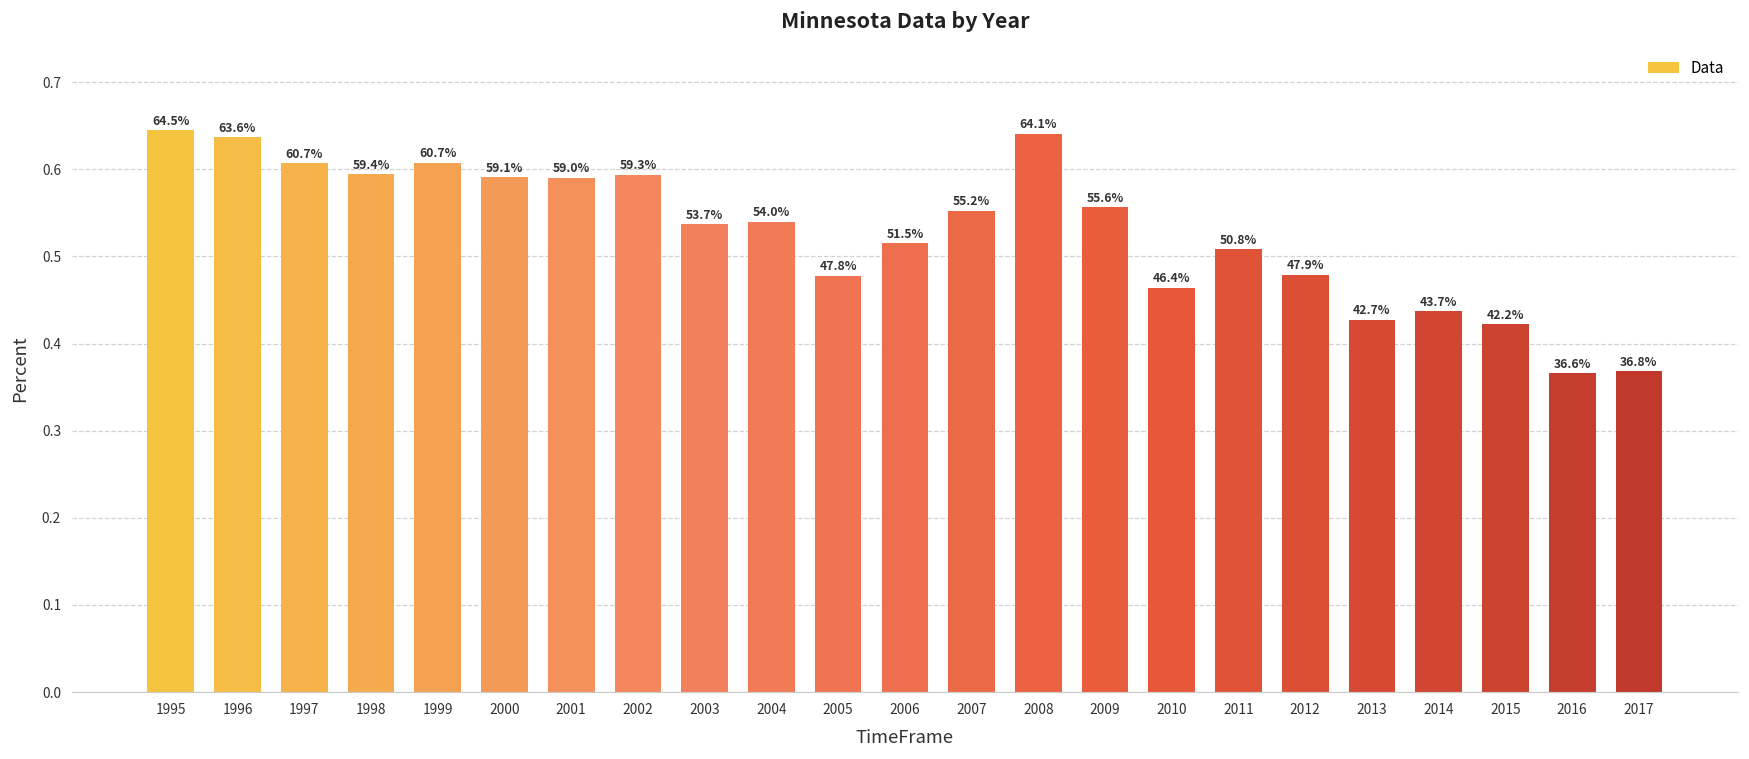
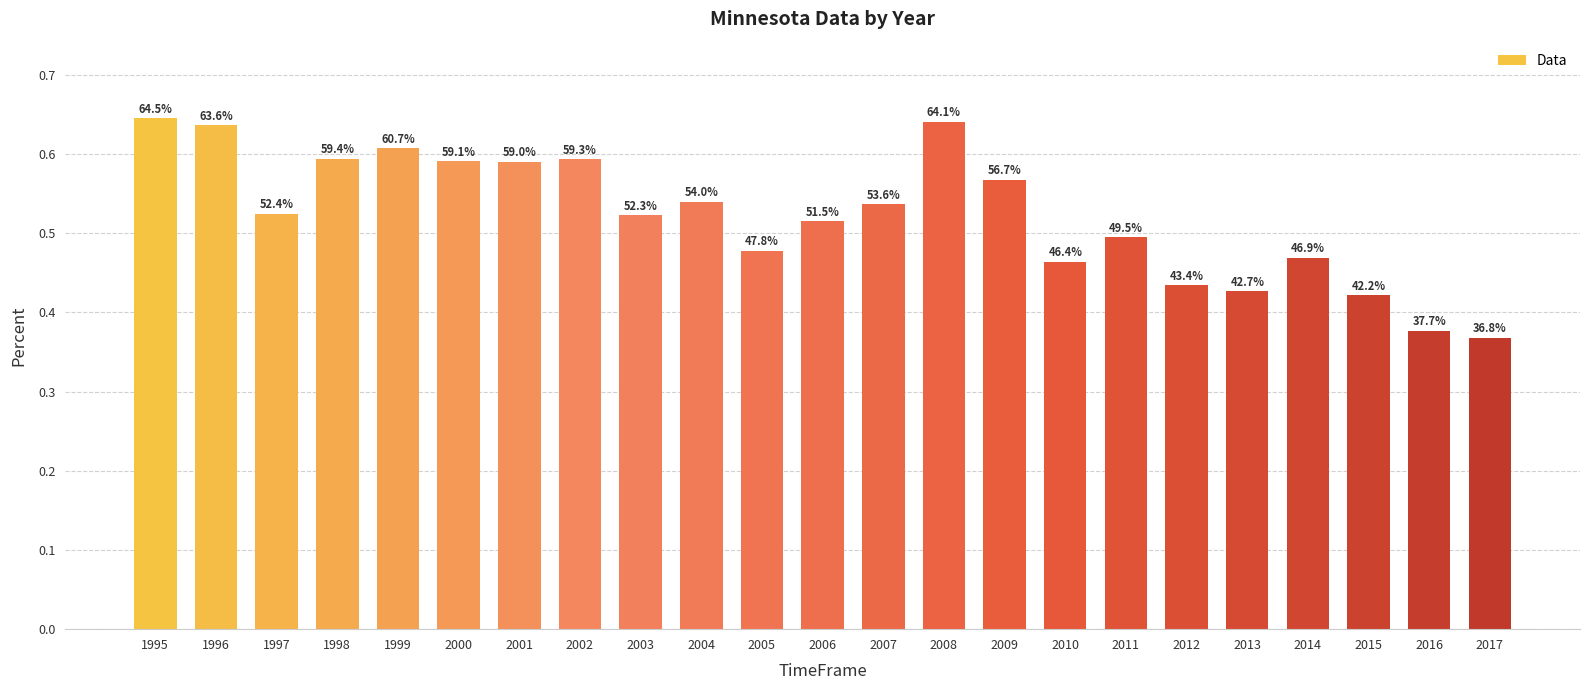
  {
    "1995": "64.5%",
    "1996": "63.6%",
-   "1997": "60.7%",
+   "1997": "52.4%",
    "1998": "59.4%",
    "1999": "60.7%",
    "2000": "59.1%",
    "2001": "59.0%",
    "2002": "59.3%",
-   "2003": "53.7%",
+   "2003": "52.3%",
    "2004": "54.0%",
    "2005": "47.8%",
    "2006": "51.5%",
-   "2007": "55.2%",
+   "2007": "53.6%",
    "2008": "64.1%",
-   "2009": "55.6%",
+   "2009": "56.7%",
    "2010": "46.4%",
-   "2011": "50.8%",
-   "2012": "47.9%",
+   "2011": "49.5%",
+   "2012": "43.4%",
    "2013": "42.7%",
-   "2014": "43.7%",
+   "2014": "46.9%",
    "2015": "42.2%",
-   "2016": "36.6%",
+   "2016": "37.7%",
    "2017": "36.8%"
  }
